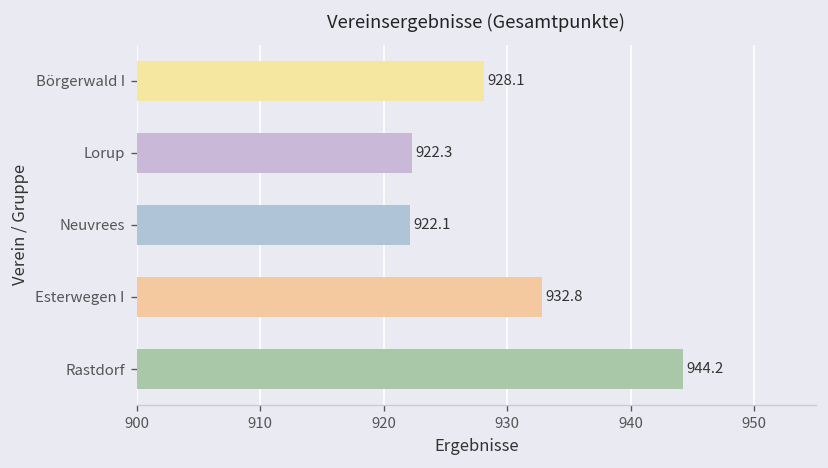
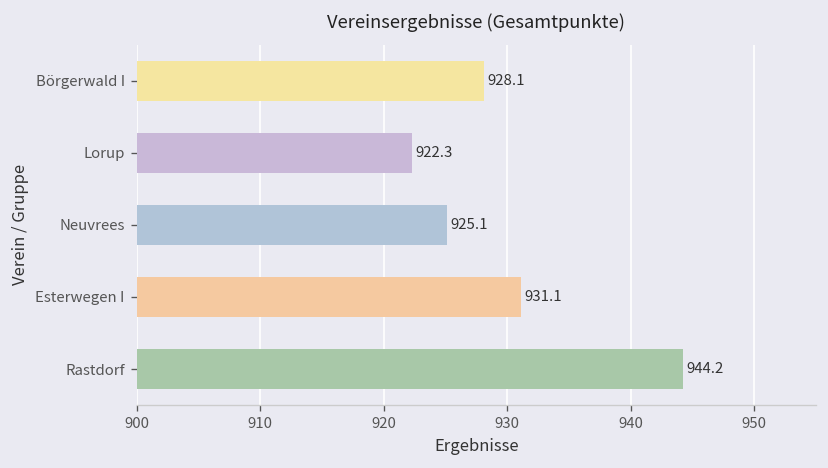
  {
    "Börgerwald I": 928.1,
    "Lorup": 922.3,
-   "Neuvrees": 922.1,
-   "Esterwegen I": 932.8,
+   "Neuvrees": 925.1,
+   "Esterwegen I": 931.1,
    "Rastdorf": 944.2
  }
